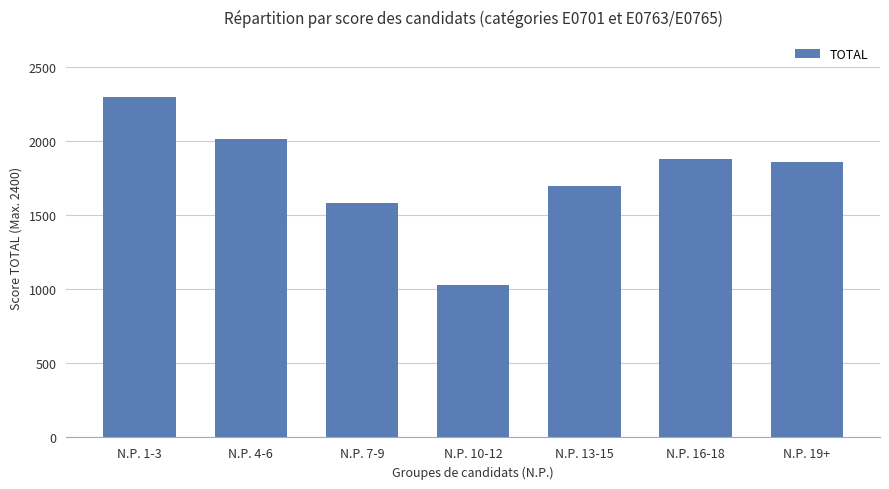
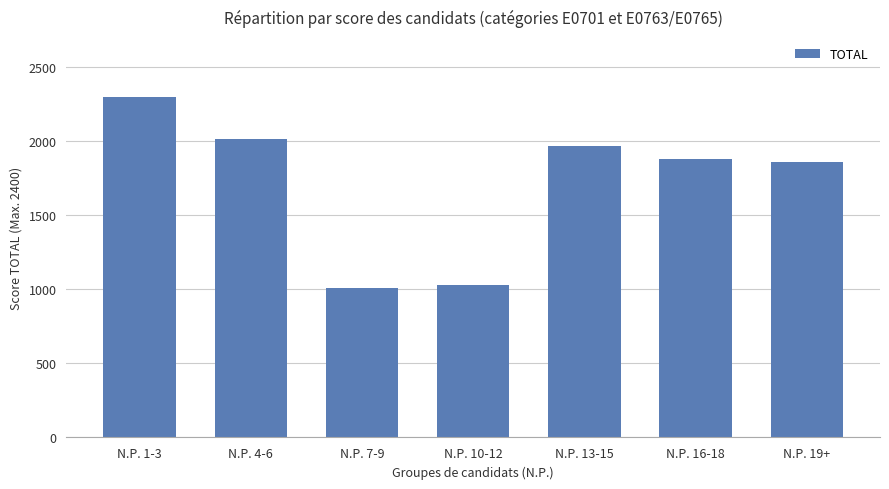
  {
    "N.P. 1-3": 2300,
    "N.P. 4-6": 2010,
-   "N.P. 7-9": 1580,
+   "N.P. 7-9": 1010,
    "N.P. 10-12": 1030,
-   "N.P. 13-15": 1700,
+   "N.P. 13-15": 1960,
    "N.P. 16-18": 1880,
    "N.P. 19+": 1860
  }
